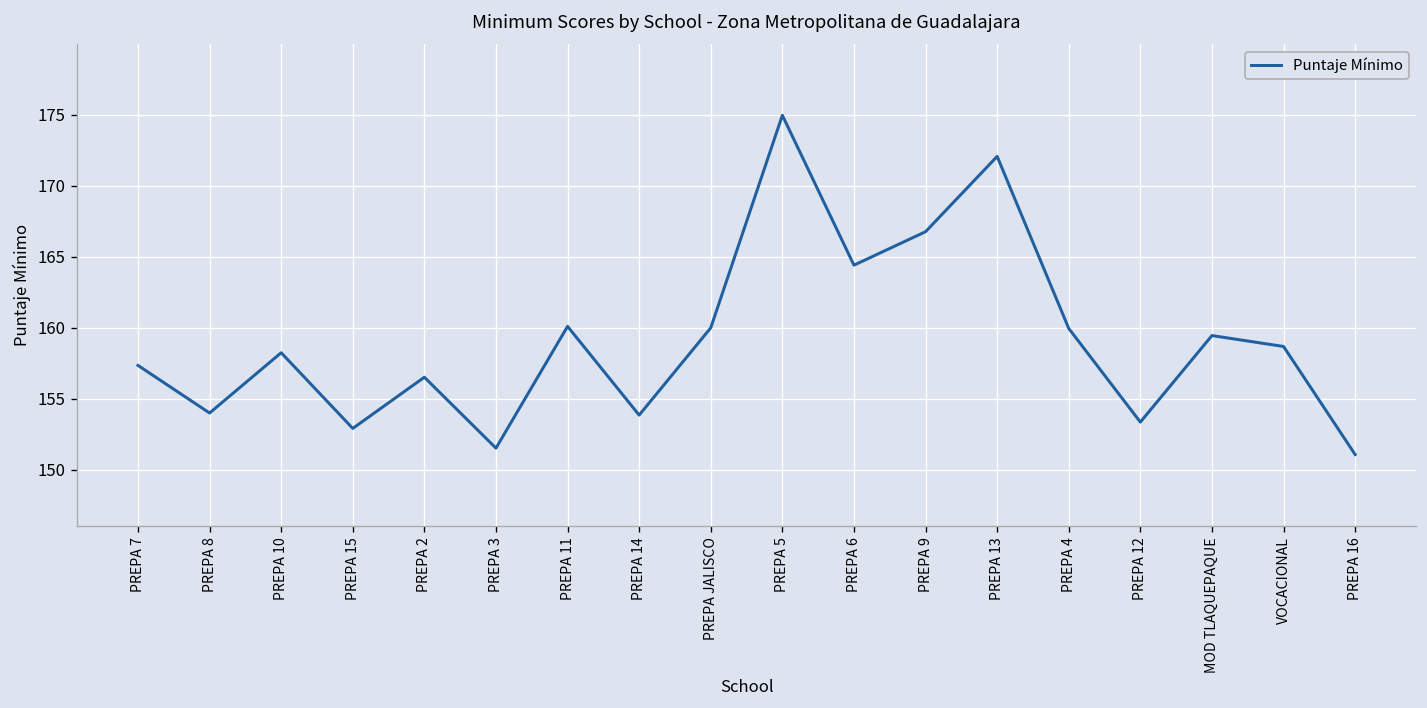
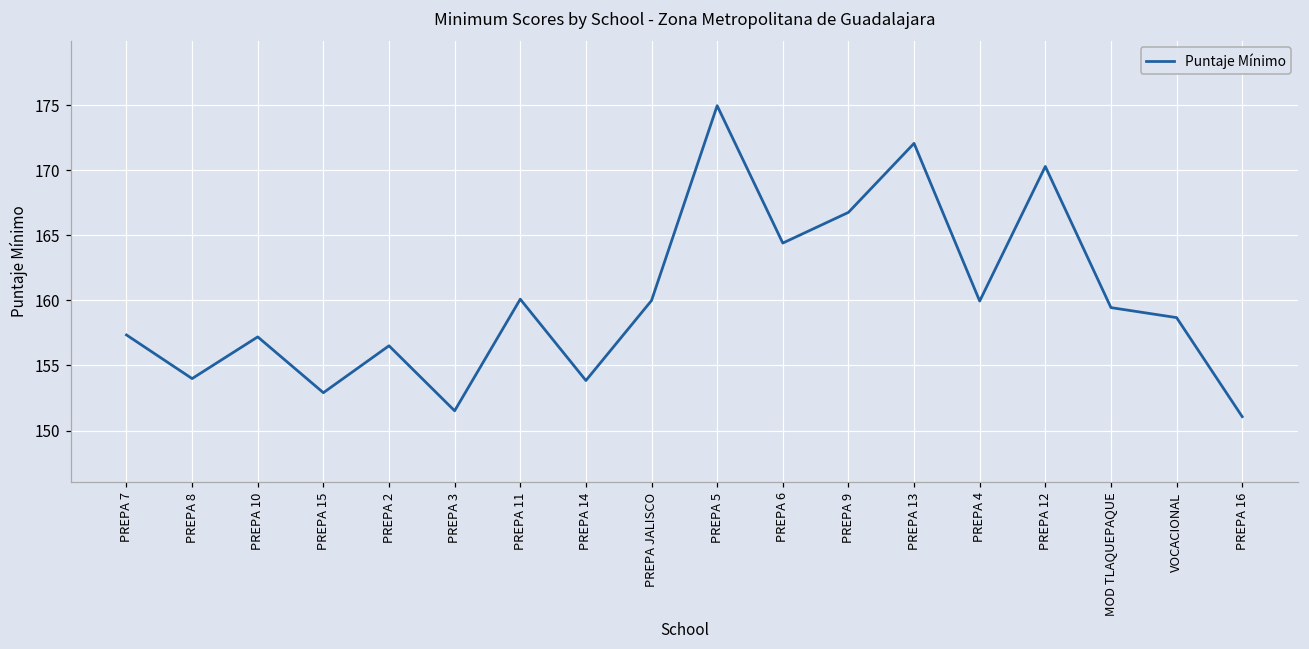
  {
    "PREPA 7": 157.3,
    "PREPA 8": 154.0,
-   "PREPA 10": 158.2,
+   "PREPA 10": 157.2,
    "PREPA 15": 152.9,
    "PREPA 2": 156.5,
    "PREPA 3": 151.5,
    "PREPA 11": 160.1,
    "PREPA 14": 153.8,
    "PREPA JALISCO": 160.0,
    "PREPA 5": 175.0,
    "PREPA 6": 164.4,
    "PREPA 9": 166.8,
    "PREPA 13": 172.1,
    "PREPA 4": 159.9,
-   "PREPA 12": 153.4,
+   "PREPA 12": 170.3,
    "MOD TLAQUEPAQUE": 159.4,
    "VOCACIONAL": 158.7,
    "PREPA 16": 151.1
  }
